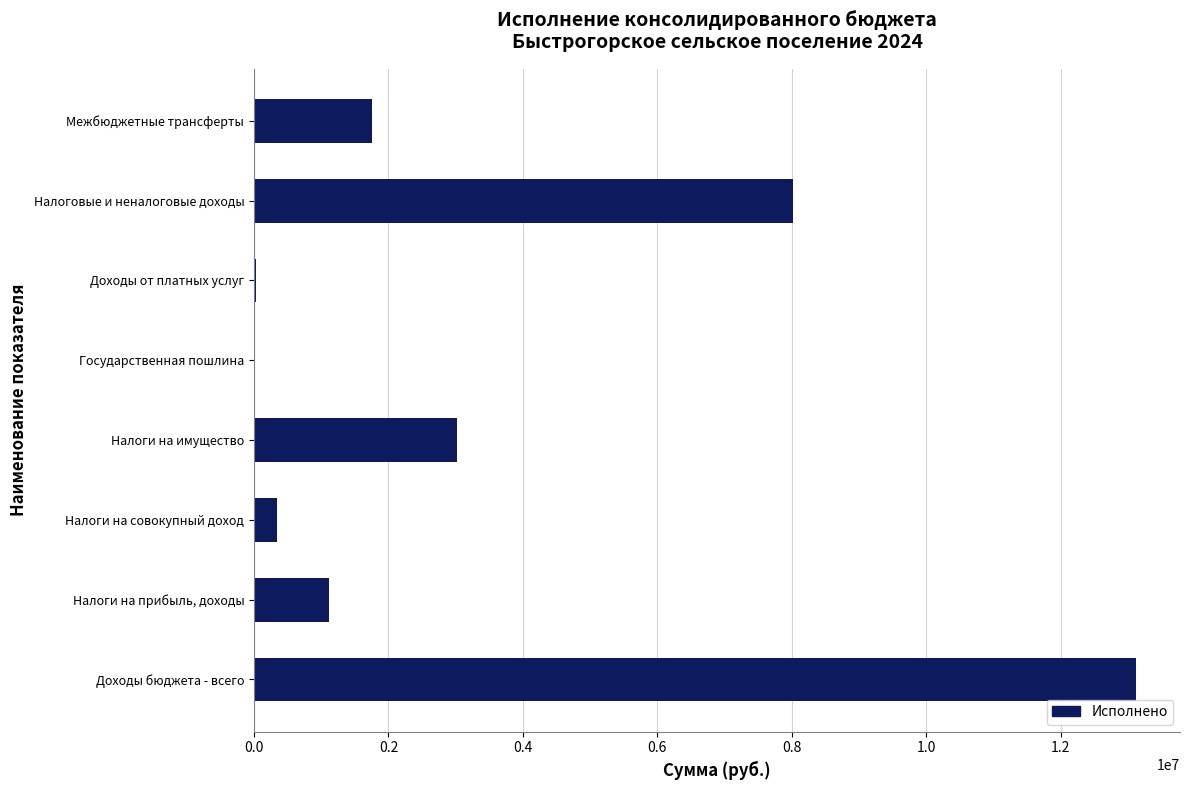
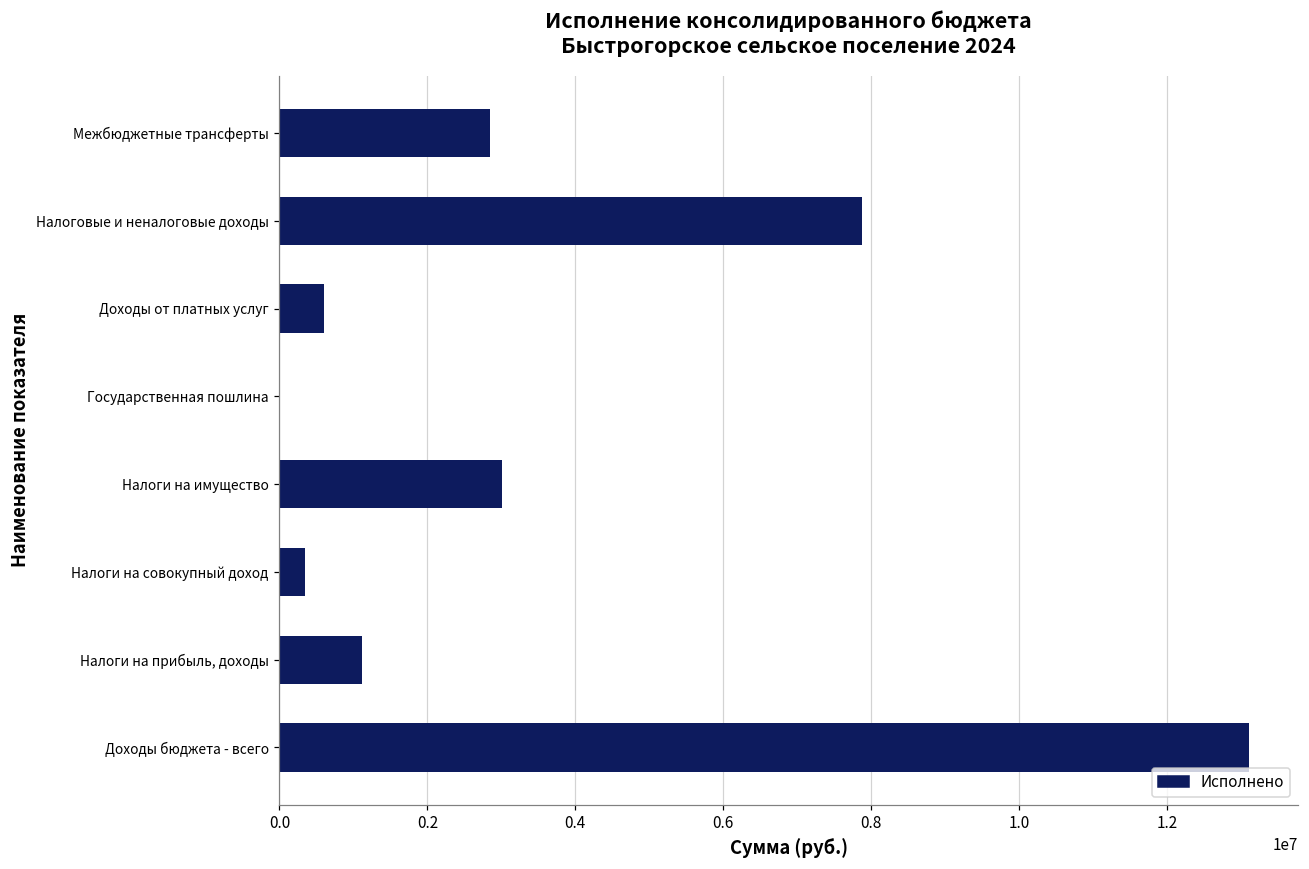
  {
-   "Межбюджетные трансферты": 1800000,
-   "Налоговые и неналоговые доходы": 8000000,
-   "Доходы от платных услуг": 0,
+   "Межбюджетные трансферты": 2900000,
+   "Налоговые и неналоговые доходы": 7900000,
+   "Доходы от платных услуг": 600000,
    "Налоги на имущество": 3000000,
    "Налоги на совокупный доход": 300000,
    "Налоги на прибыль, доходы": 1100000,
    "Доходы бюджета - всего": 13100000
  }
